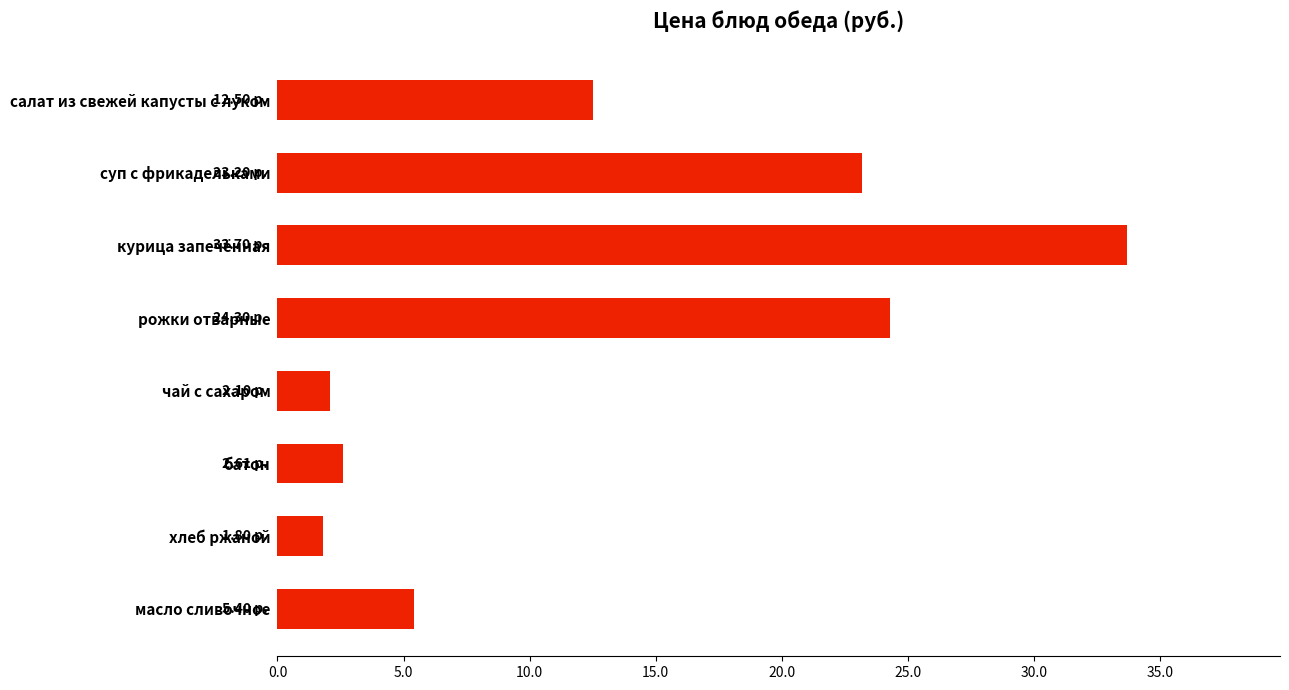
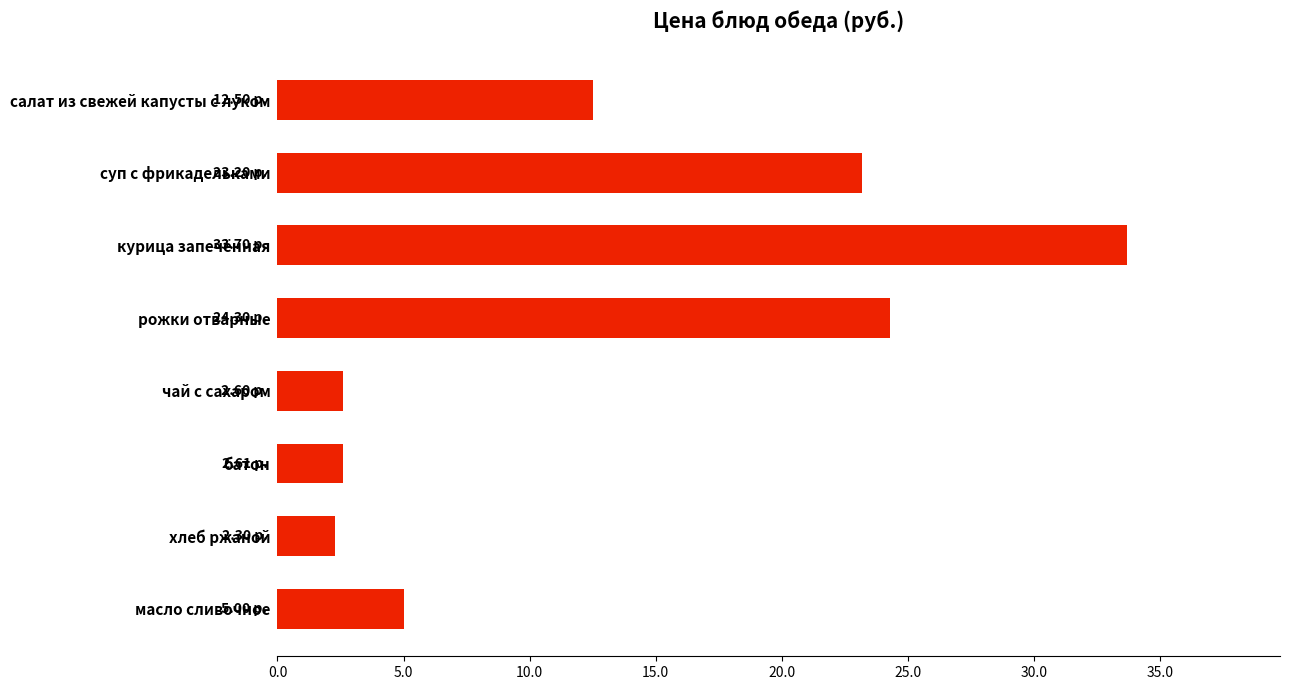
  {
-   "чай с сахаром": 2.10,
-   "хлеб ржаной": 1.80,
-   "масло сливочное": 5.40
+   "чай с сахаром": 2.60,
+   "хлеб ржаной": 2.30,
+   "масло сливочное": 5.00
  }
